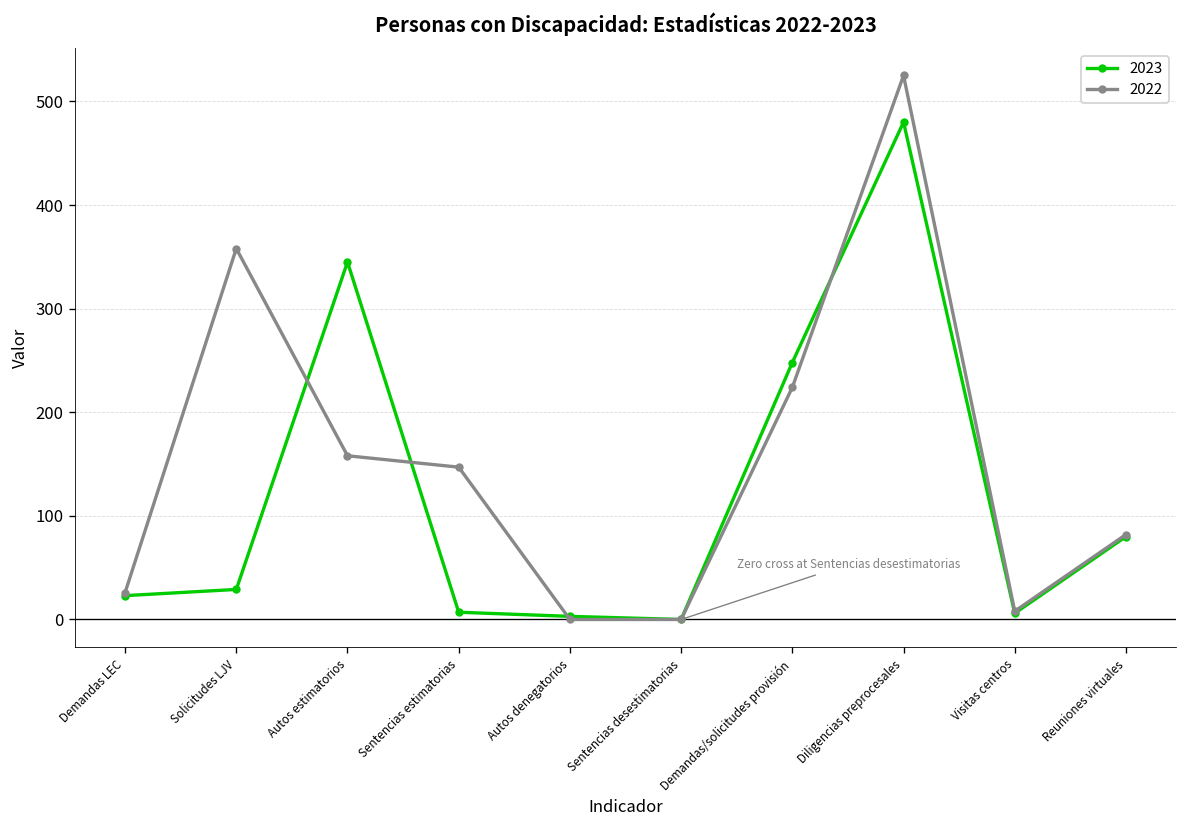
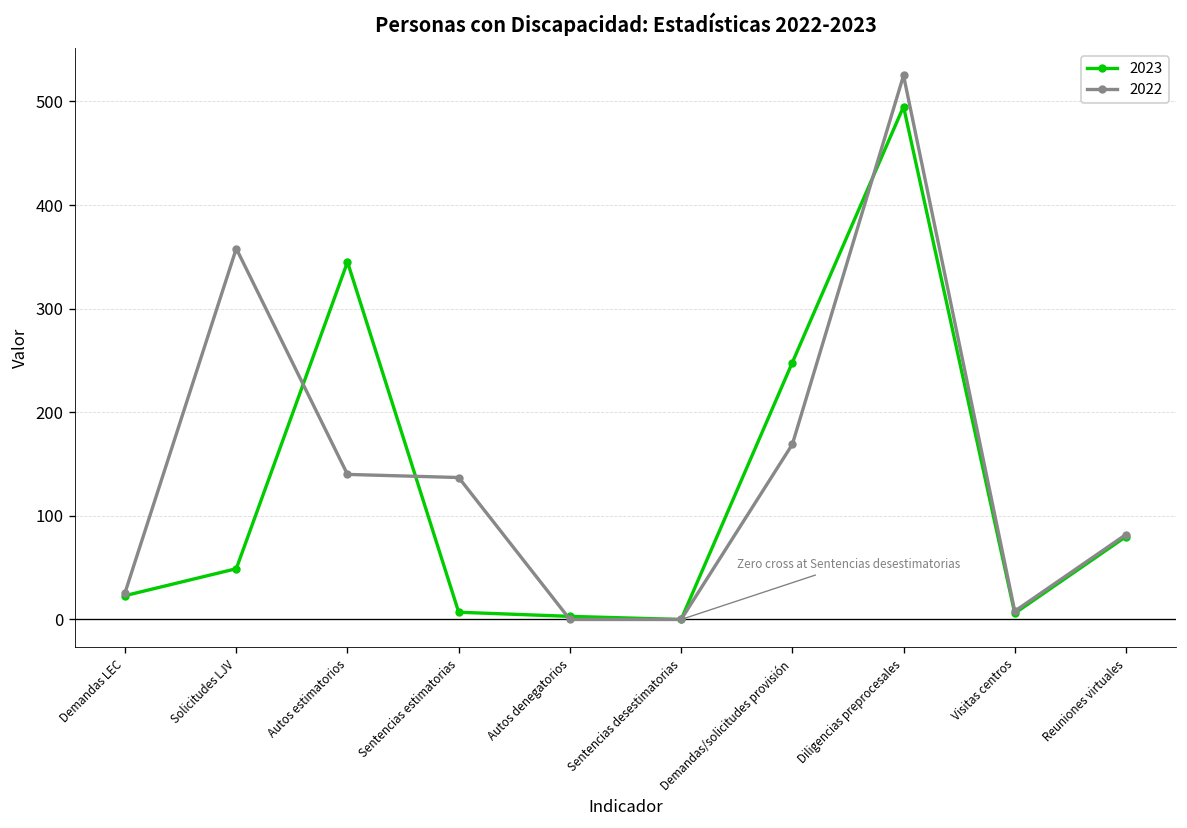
  {
    "2023": {
      "Demandas LEC": 20,
-     "Solicitudes LJV": 30,
+     "Solicitudes LJV": 50,
      "Autos estimatorios": 350,
      "Sentencias estimatorias": 10,
      "Autos denegatorios": 0,
      "Demandas/solicitudes provisión": 250,
-     "Diligencias preprocesales": 480
+     "Diligencias preprocesales": 500
    },
    "2022": {
      "Demandas LEC": 30,
      "Solicitudes LJV": 360,
-     "Autos estimatorios": 160,
-     "Sentencias estimatorias": 150,
+     "Autos estimatorios": 140,
+     "Sentencias estimatorias": 140,
      "Autos denegatorios": 0,
-     "Demandas/solicitudes provisión": 220,
+     "Demandas/solicitudes provisión": 170,
      "Diligencias preprocesales": 530
    }
  }
